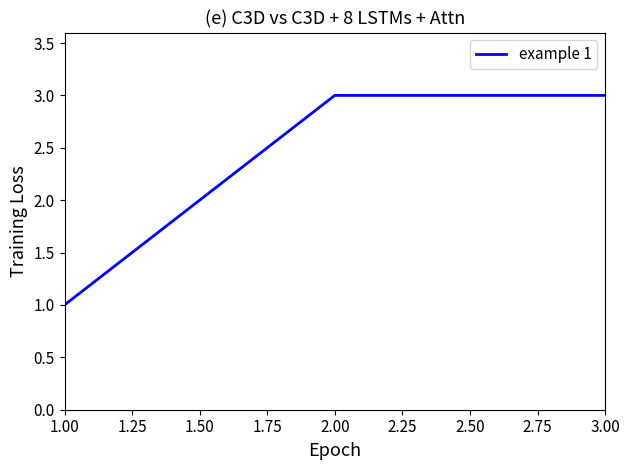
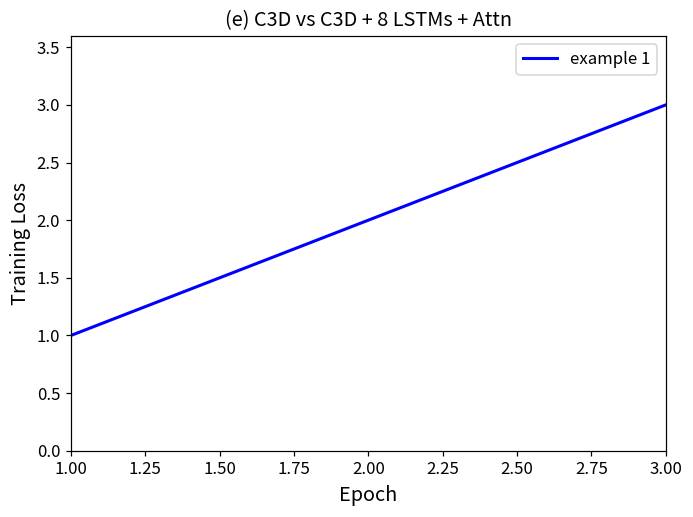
  {
    "1.00": 1,
-   "2.00": 3,
+   "2.00": 2,
    "3.00": 3
  }
